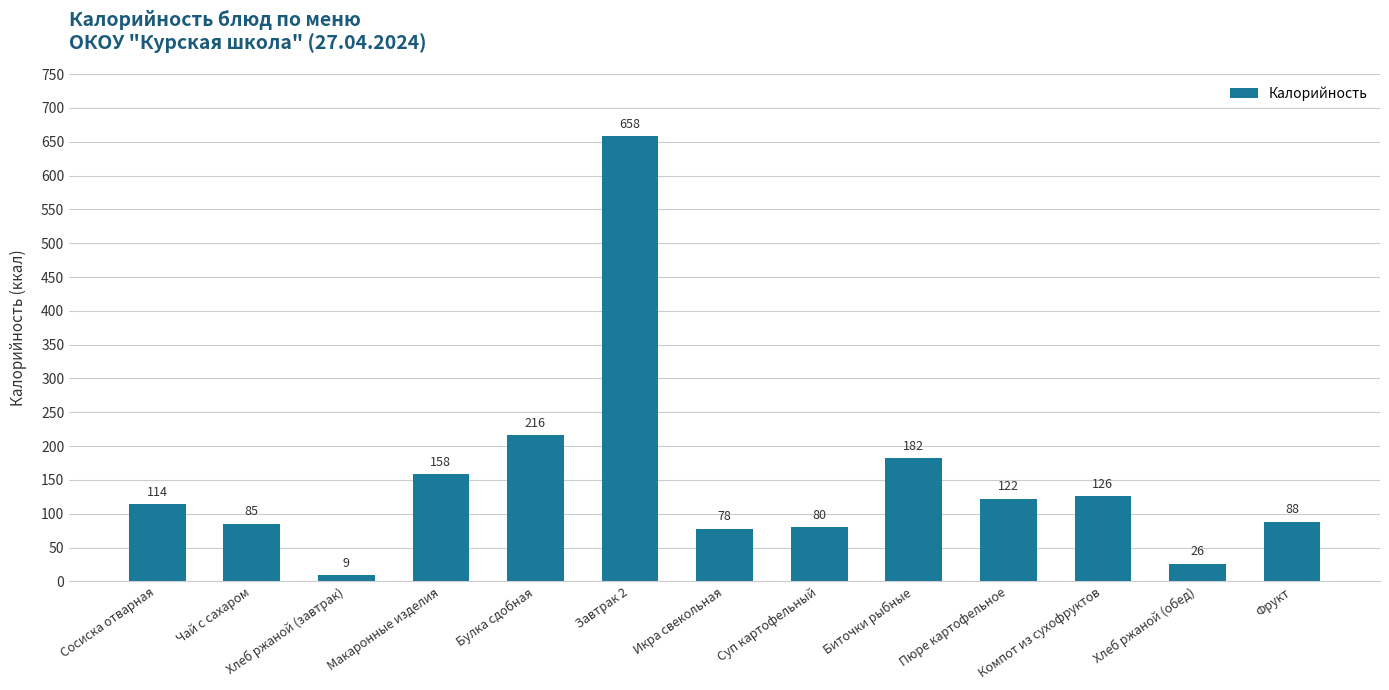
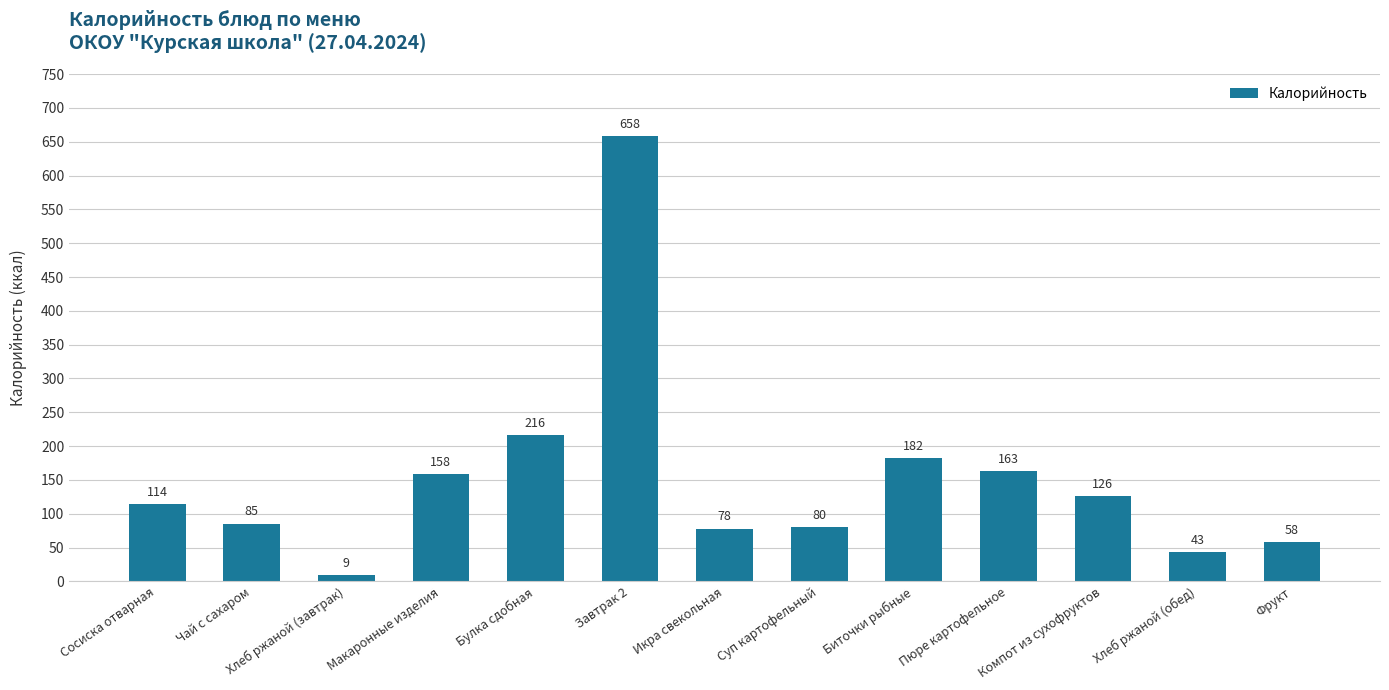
  {
    "Сосиска отварная": 114,
    "Чай с сахаром": 85,
    "Хлеб ржаной (завтрак)": 9,
    "Макаронные изделия": 158,
    "Булка сдобная": 216,
    "Завтрак 2": 658,
    "Икра свекольная": 78,
    "Суп картофельный": 80,
    "Биточки рыбные": 182,
-   "Пюре картофельное": 122,
+   "Пюре картофельное": 163,
    "Компот из сухофруктов": 126,
-   "Хлеб ржаной (обед)": 26,
-   "Фрукт": 88
+   "Хлеб ржаной (обед)": 43,
+   "Фрукт": 58
  }
